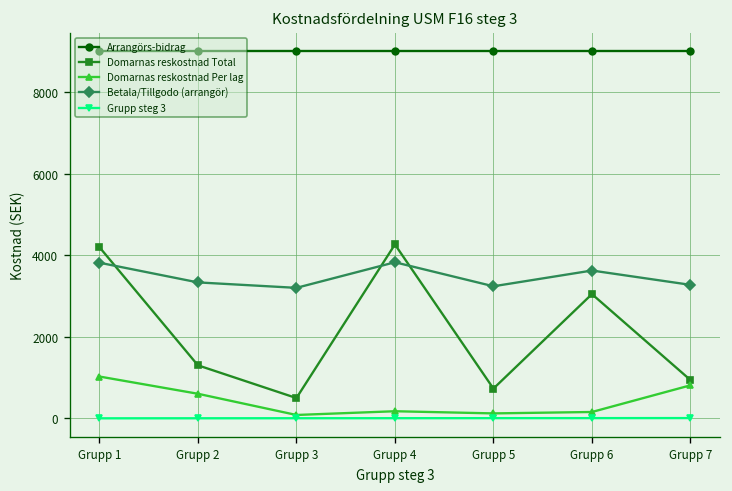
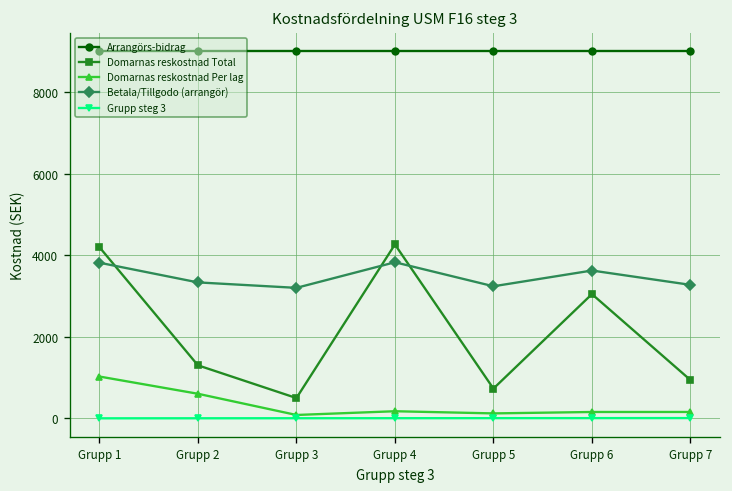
  {
    "Arrangörs-bidrag": {
      "Grupp 3": 9000,
      "Grupp 4": 9000,
      "Grupp 5": 9000,
      "Grupp 6": 9000,
      "Grupp 7": 9000
    },
    "Domarnas reskostnad Per lag": {
      "Grupp 1": 1000,
      "Grupp 2": 600,
      "Grupp 3": 100,
      "Grupp 4": 200,
      "Grupp 5": 100,
      "Grupp 6": 200,
-     "Grupp 7": 800
+     "Grupp 7": 200
    },
    "Grupp steg 3": {
      "Grupp 1": 0,
      "Grupp 2": 0,
      "Grupp 3": 0,
      "Grupp 4": 0,
      "Grupp 5": 0,
      "Grupp 6": 0,
      "Grupp 7": 0
    }
  }
